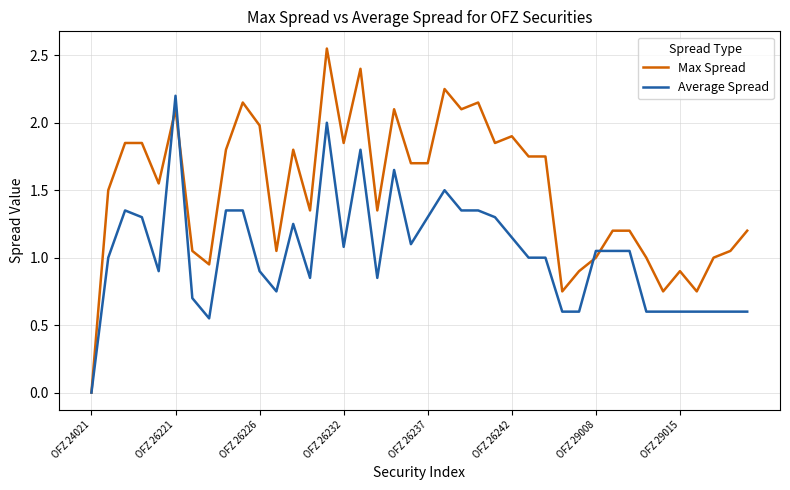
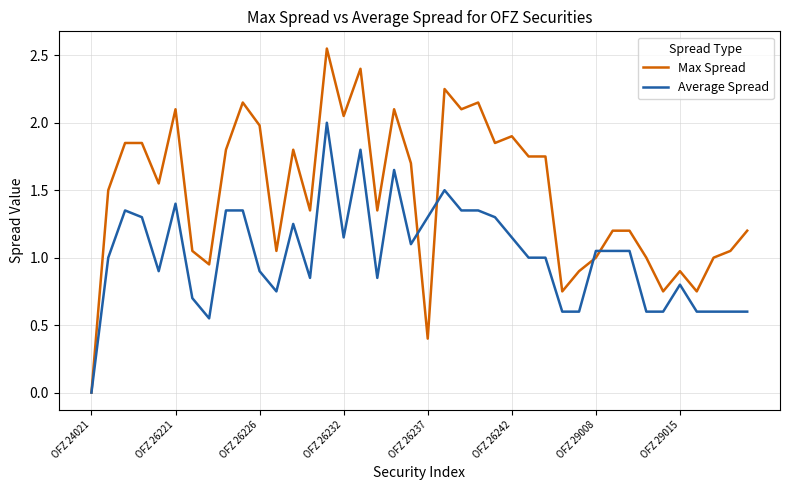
  {
    "Max Spread": {
      "OFZ 26221": 2.10,
      "OFZ 26226": 1.98,
-     "OFZ 26232": 1.85,
-     "OFZ 26237": 1.7,
+     "OFZ 26232": 2.05,
+     "OFZ 26237": 0.4,
      "OFZ 26242": 1.90,
      "OFZ 29008": 1.00,
      "OFZ 29015": 0.90
    },
    "Average Spread": {
-     "OFZ 26221": 2.2,
+     "OFZ 26221": 1.4,
      "OFZ 26226": 0.90,
-     "OFZ 26232": 1.08,
+     "OFZ 26232": 1.15,
      "OFZ 26237": 1.30,
      "OFZ 26242": 1.15,
      "OFZ 29008": 1.05,
-     "OFZ 29015": 0.6
+     "OFZ 29015": 0.8
    }
  }
